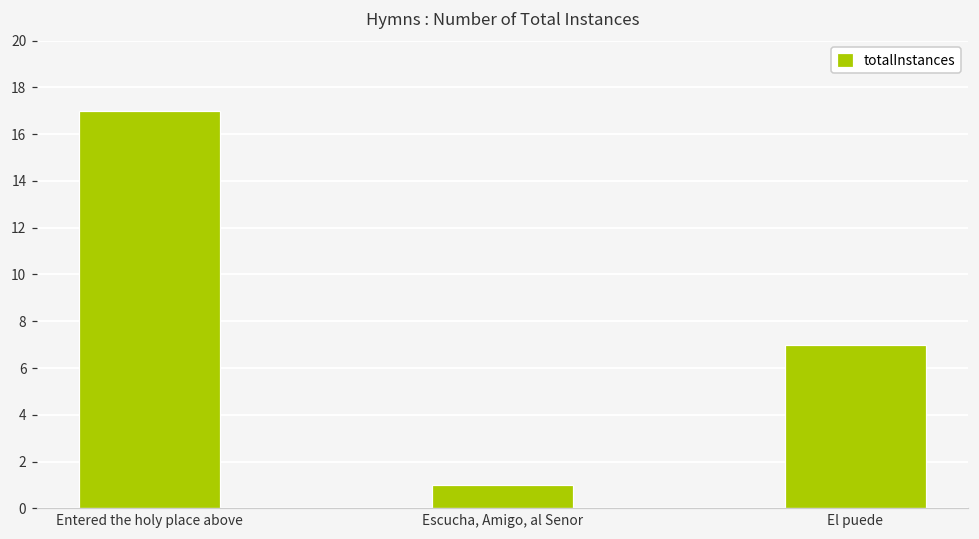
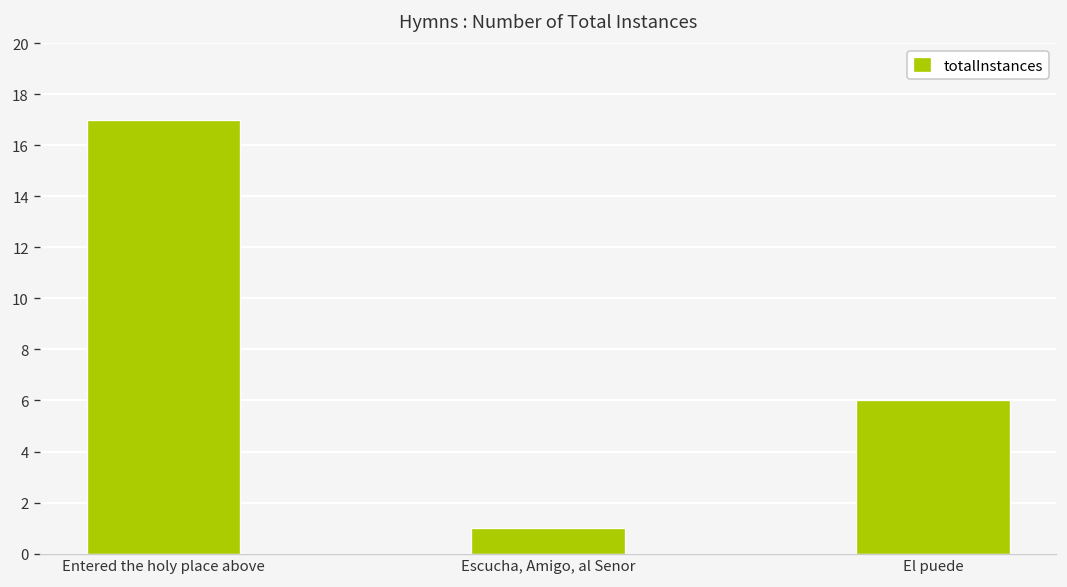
  {
    "Entered the holy place above": 17,
    "Escucha, Amigo, al Senor": 1,
-   "El puede": 7
+   "El puede": 6
  }
